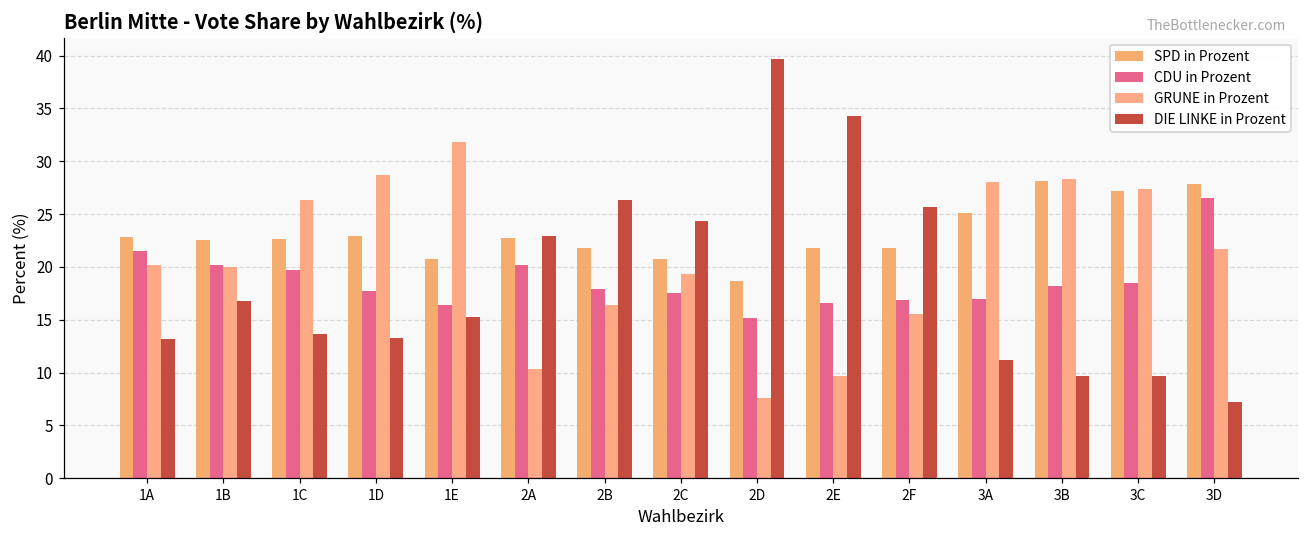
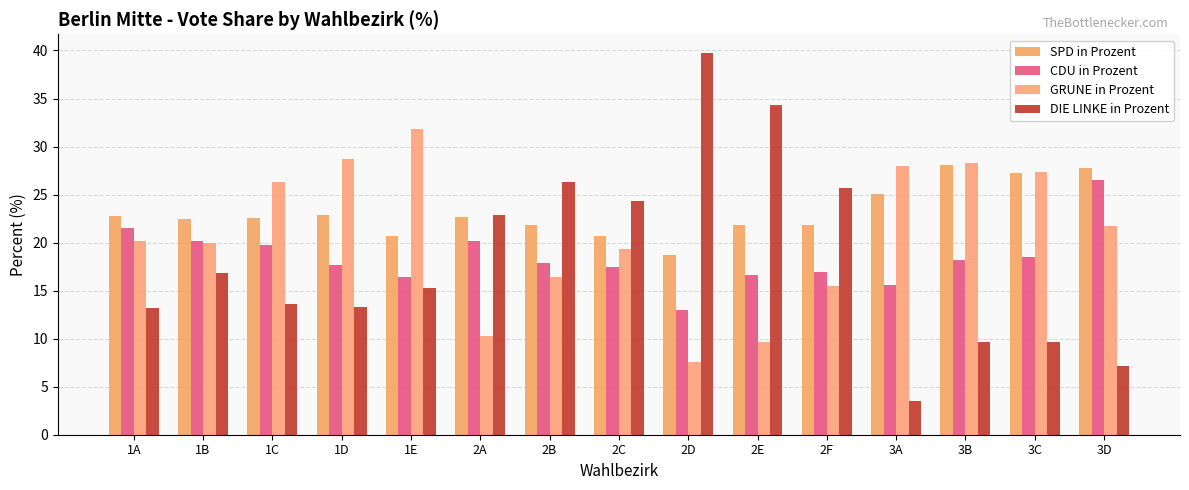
  {
    "CDU in Prozent": {
      "1A": 22,
      "1B": 20,
      "1C": 20,
      "1D": 18,
      "1E": 16,
      "2A": 20,
      "2B": 18,
      "2C": 18,
-     "2D": 15,
+     "2D": 13,
      "2E": 17,
      "2F": 17,
-     "3A": 17,
+     "3A": 16,
      "3B": 18,
      "3C": 19,
      "3D": 27
    },
    "DIE LINKE in Prozent": {
      "1A": 13,
      "1B": 17,
      "1C": 14,
      "1D": 13,
      "1E": 15,
      "2A": 23,
      "2B": 26,
      "2C": 24,
      "2D": 40,
      "2E": 34,
      "2F": 26,
-     "3A": 11,
+     "3A": 4,
      "3B": 10,
      "3C": 10,
      "3D": 7
    }
  }
